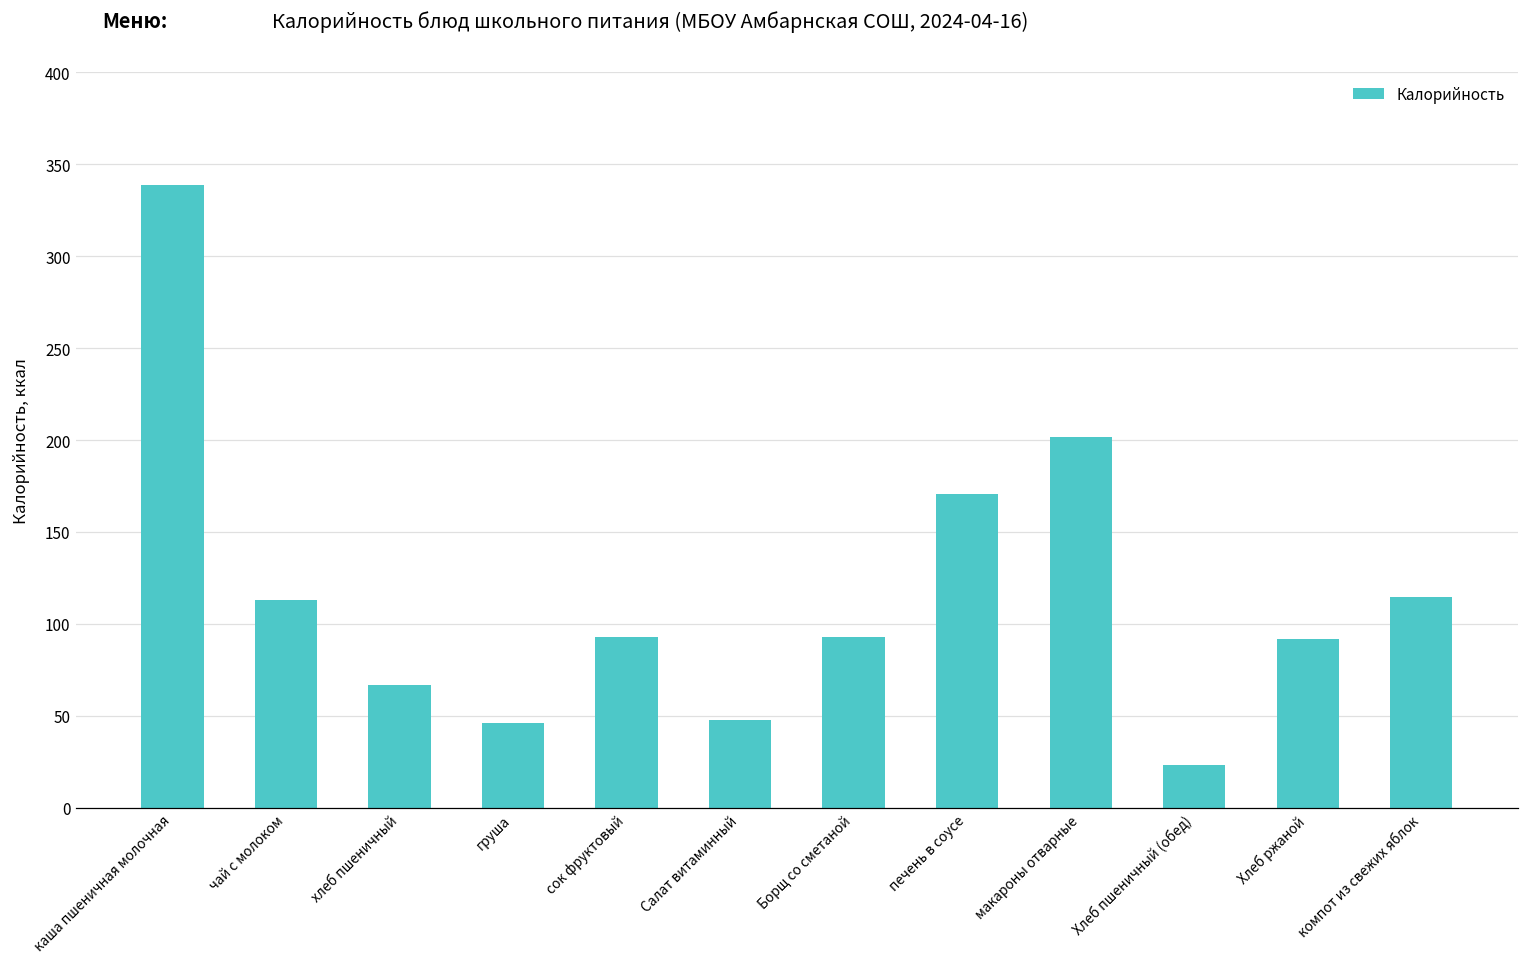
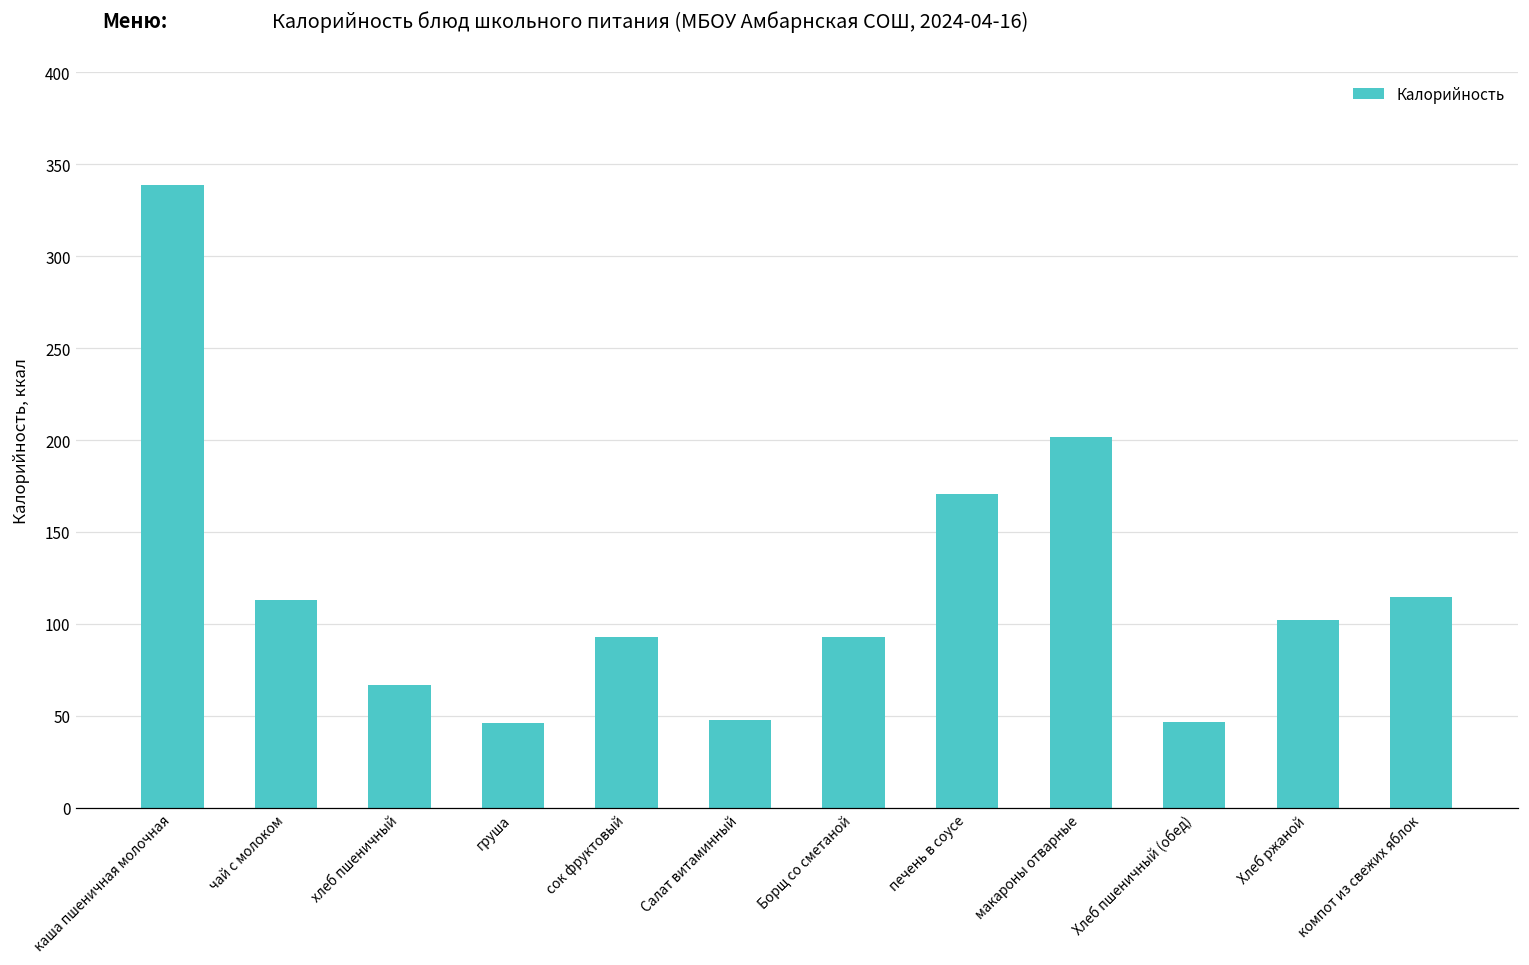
  {
    "каша пшеничная молочная": 339,
    "чай с молоком": 113,
    "хлеб пшеничный": 67,
    "груша": 46,
    "сок фруктовый": 93,
    "Салат витаминный": 48,
    "Борщ со сметаной": 93,
    "печень в соусе": 171,
    "макароны отварные": 202,
-   "Хлеб пшеничный (обед)": 24,
-   "Хлеб ржаной": 92,
+   "Хлеб пшеничный (обед)": 47,
+   "Хлеб ржаной": 102,
    "компот из свежих яблок": 115
  }
